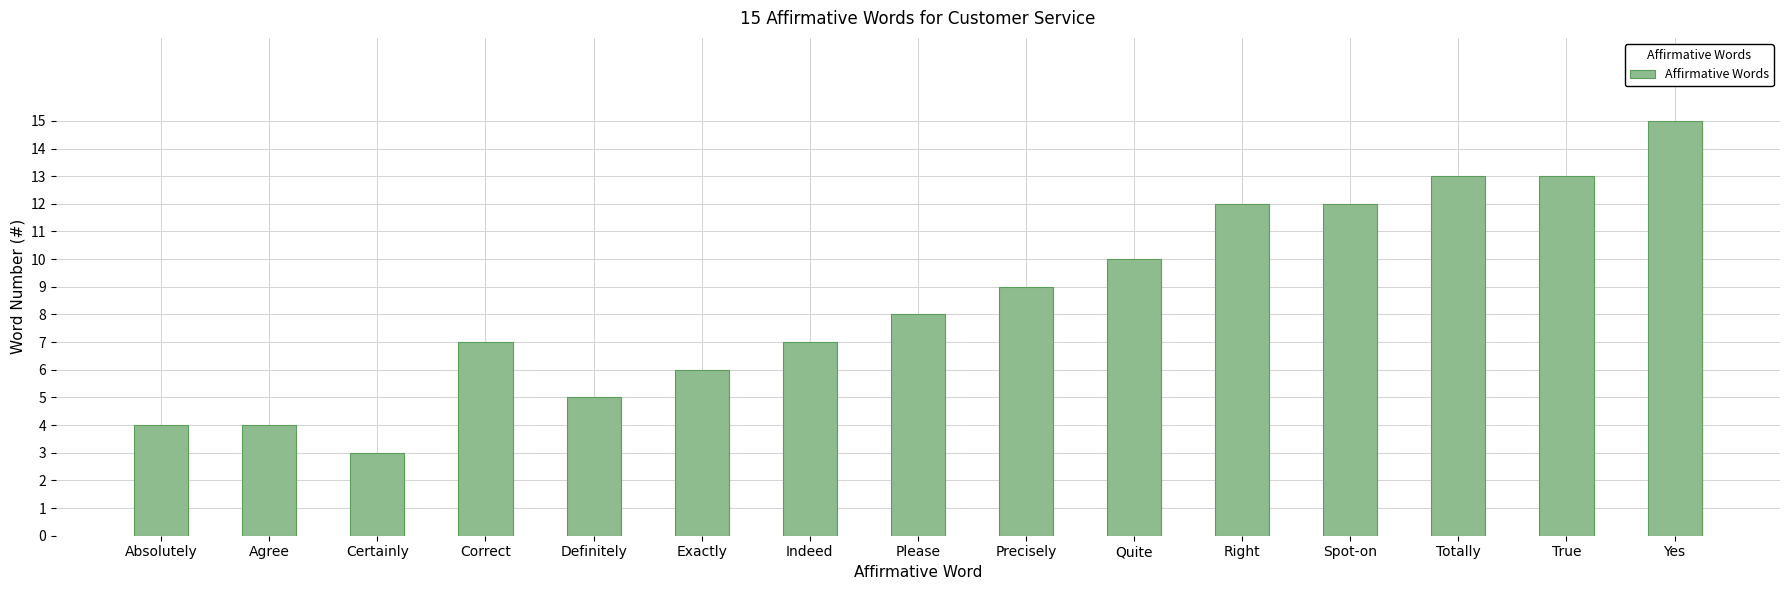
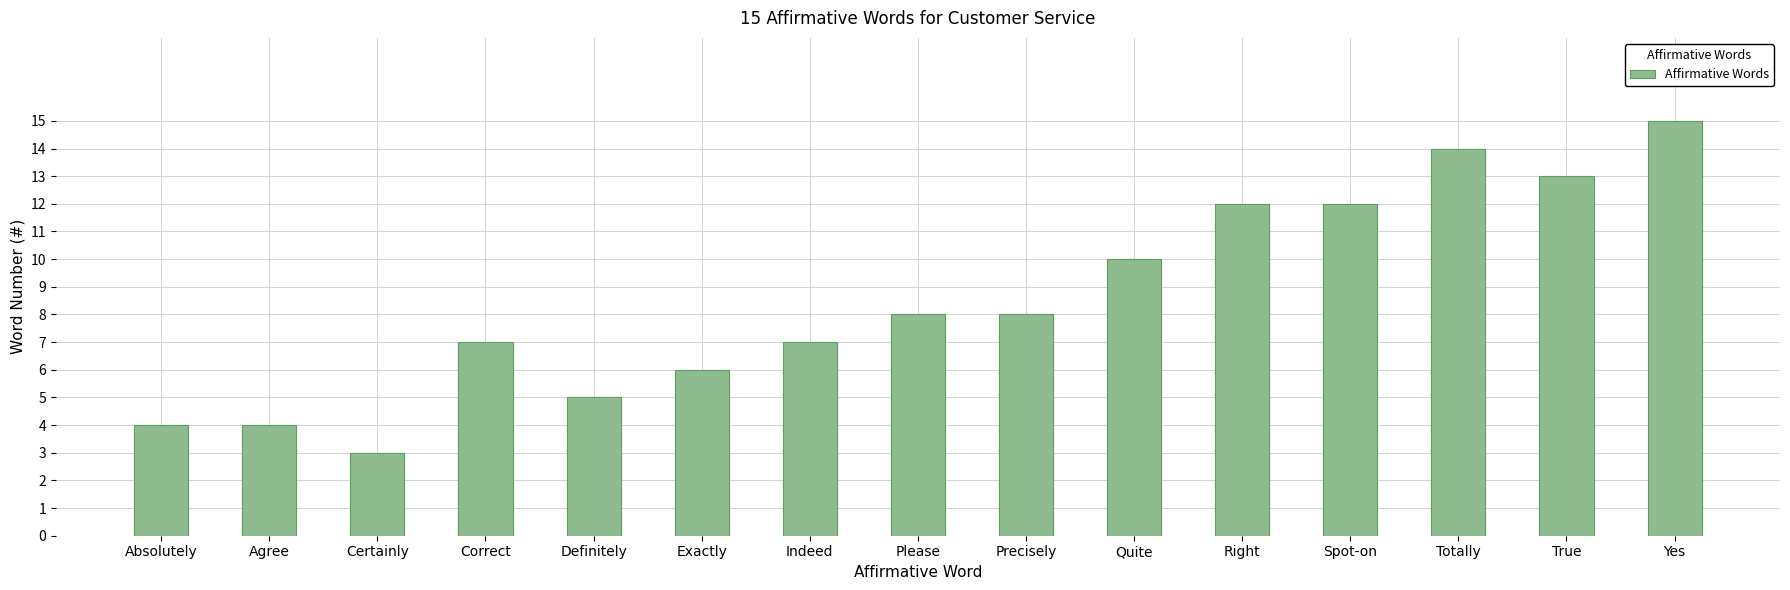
  {
    "Absolutely": 4,
    "Agree": 4,
    "Certainly": 3,
    "Correct": 7,
    "Definitely": 5,
    "Exactly": 6,
    "Indeed": 7,
    "Please": 8,
-   "Precisely": 9,
+   "Precisely": 8,
    "Quite": 10,
    "Right": 12,
    "Spot-on": 12,
-   "Totally": 13,
+   "Totally": 14,
    "True": 13,
    "Yes": 15
  }
